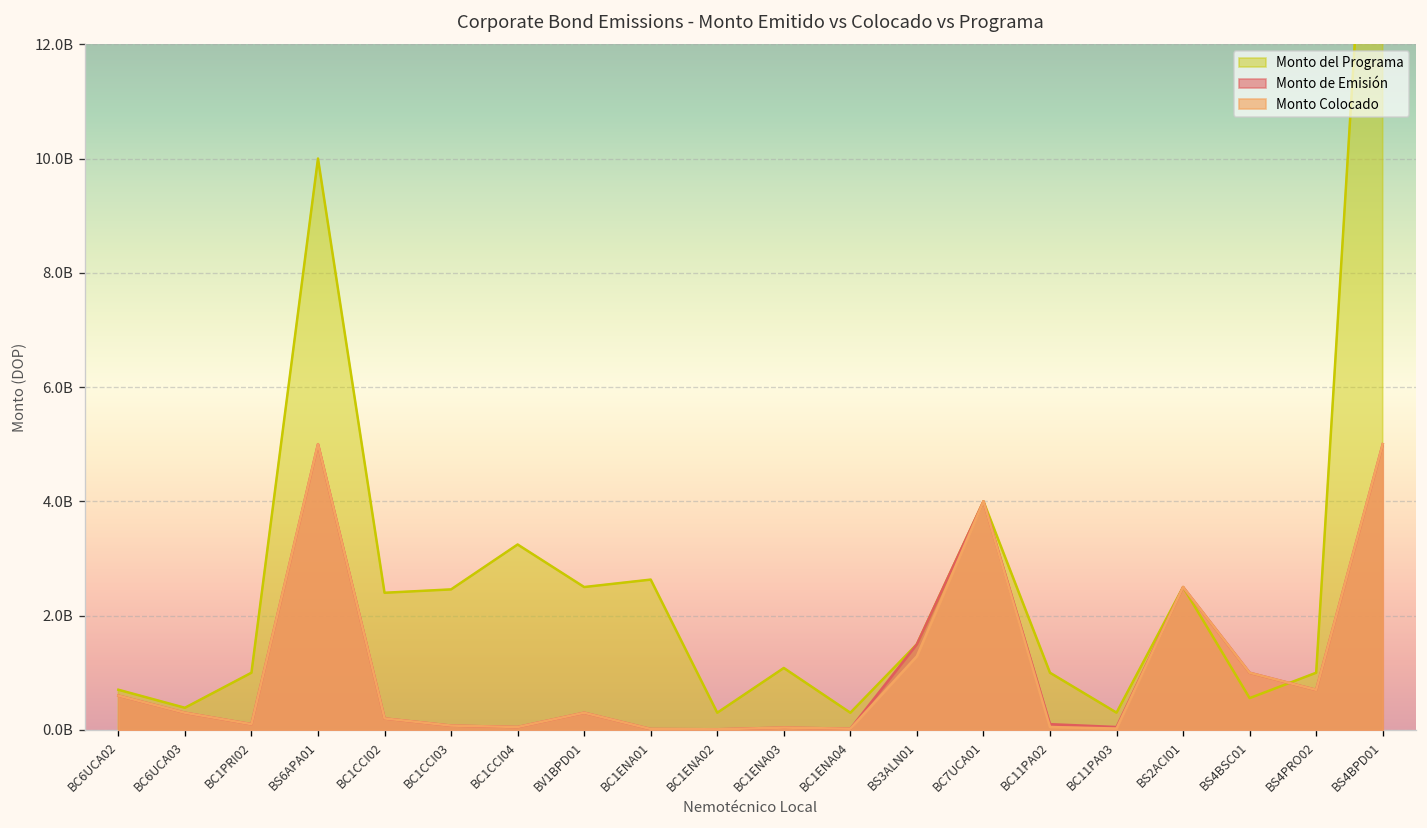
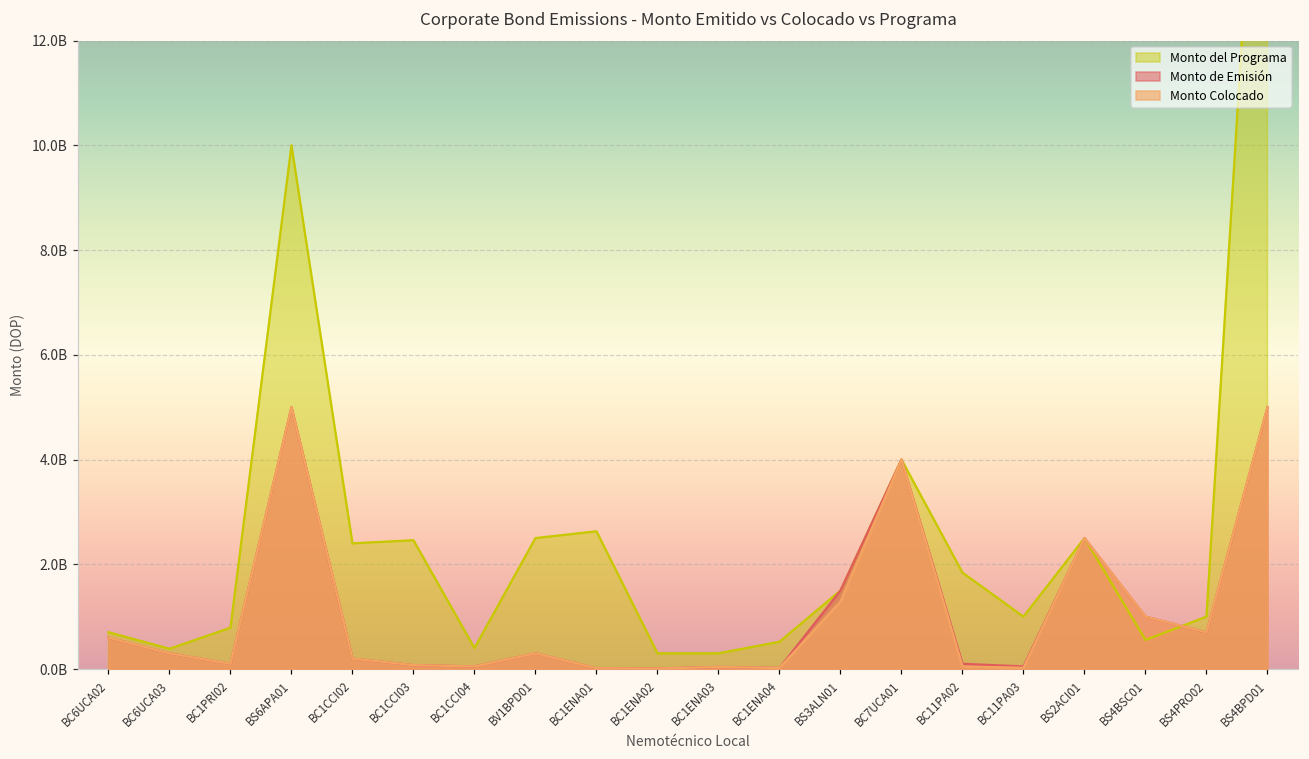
  {
    "Monto del Programa": {
      "BC6UCA02": 700000000,
      "BC6UCA03": 400000000,
-     "BC1PRI02": 1000000000,
+     "BC1PRI02": 800000000,
      "BS6APA01": 10000000000,
      "BC1CCI02": 2400000000,
      "BC1CCI03": 2500000000,
-     "BC1CCI04": 3200000000,
+     "BC1CCI04": 400000000,
      "BV1BPD01": 2500000000,
      "BC1ENA01": 2600000000,
      "BC1ENA02": 300000000,
-     "BC1ENA03": 1100000000,
-     "BC1ENA04": 300000000,
-     "BC11PA02": 1000000000,
-     "BC11PA03": 300000000,
+     "BC1ENA03": 300000000,
+     "BC1ENA04": 500000000,
+     "BC11PA02": 1800000000,
+     "BC11PA03": 1000000000,
      "BS4BSC01": 600000000,
      "BS4PRO02": 1000000000
    }
  }
